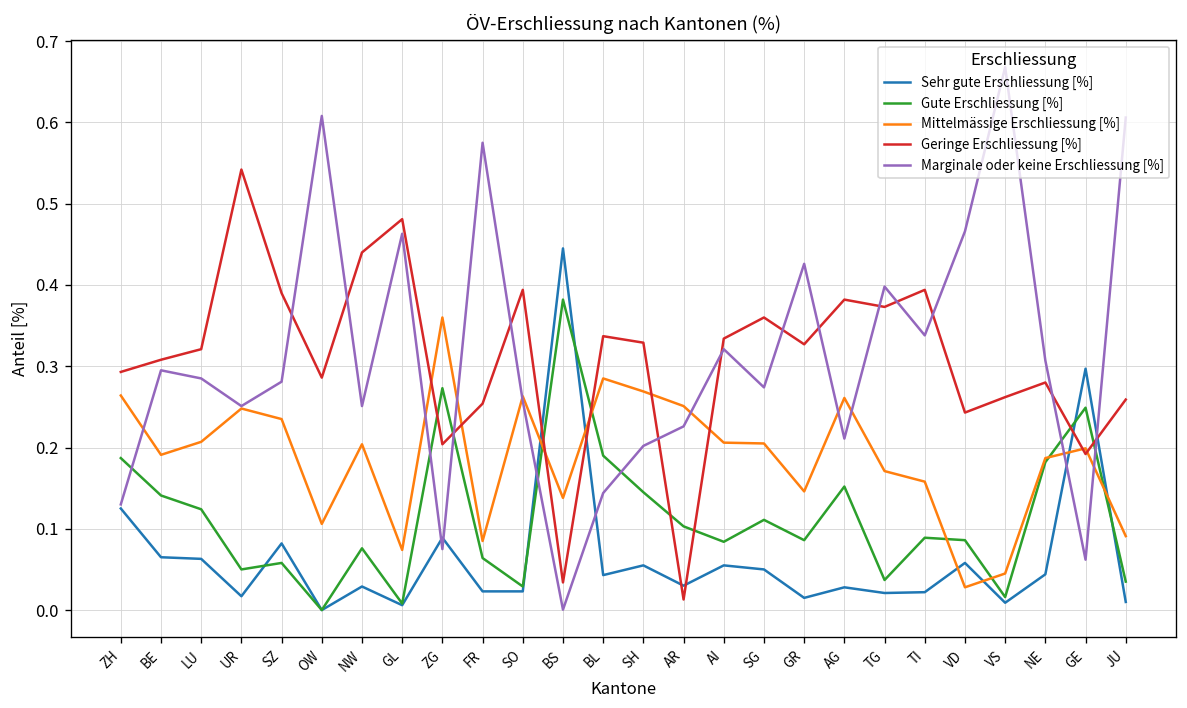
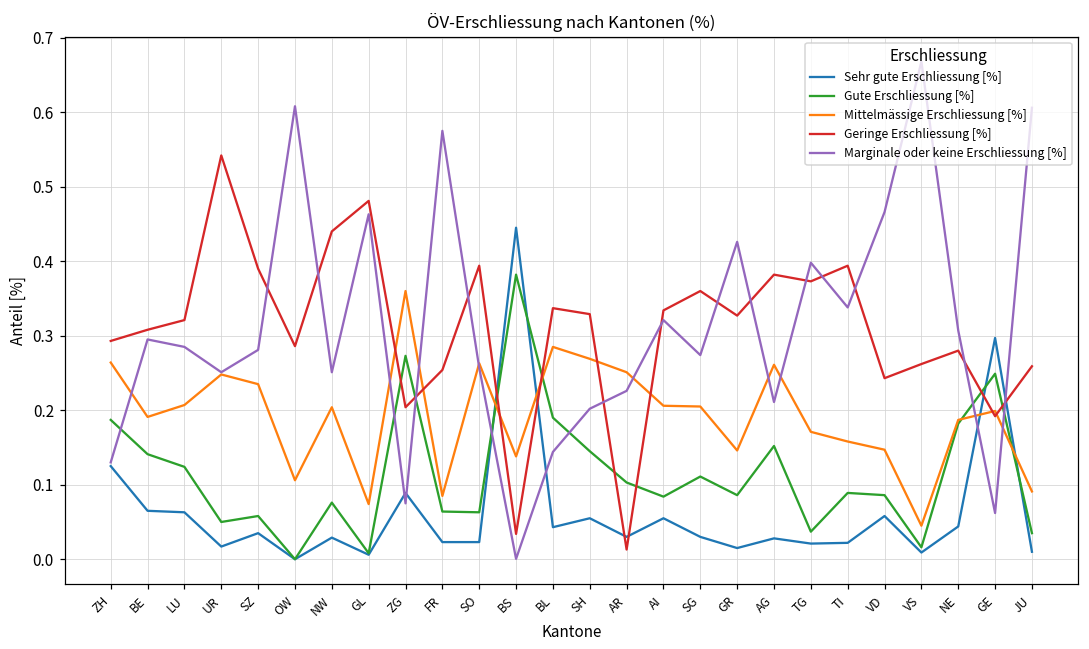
  {
    "Sehr gute Erschliessung [%]": {
      "ZH": 0.13,
      "BE": 0.07,
      "LU": 0.06,
      "UR": 0.02,
-     "SZ": 0.08,
+     "SZ": 0.04,
      "NW": 0.03,
      "ZG": 0.09,
      "FR": 0.02,
      "SO": 0.02,
      "BS": 0.45,
      "BL": 0.04,
      "SH": 0.06,
      "AR": 0.03,
      "AI": 0.06,
-     "SG": 0.05,
+     "SG": 0.03,
      "GR": 0.02,
      "AG": 0.03,
      "TG": 0.02,
      "TI": 0.02,
      "VD": 0.06,
      "VS": 0.01,
      "NE": 0.04,
      "GE": 0.30,
      "JU": 0.01
    },
    "Gute Erschliessung [%]": {
      "ZH": 0.19,
      "BE": 0.14,
      "LU": 0.12,
      "UR": 0.05,
      "SZ": 0.06,
      "NW": 0.08,
      "ZG": 0.27,
      "FR": 0.06,
-     "SO": 0.03,
+     "SO": 0.06,
      "BS": 0.38,
      "BL": 0.19,
      "SH": 0.15,
      "AR": 0.10,
      "AI": 0.08,
      "SG": 0.11,
      "GR": 0.09,
      "AG": 0.15,
      "TG": 0.04,
      "TI": 0.09,
      "VD": 0.09,
      "VS": 0.02,
      "NE": 0.18,
      "GE": 0.25,
      "JU": 0.04
    },
    "Mittelmässige Erschliessung [%]": {
      "ZH": 0.26,
      "BE": 0.19,
      "LU": 0.21,
      "SZ": 0.24,
      "OW": 0.11,
      "NW": 0.20,
      "GL": 0.07,
      "ZG": 0.36,
      "FR": 0.09,
      "SO": 0.26,
      "BS": 0.14,
      "BL": 0.29,
      "SH": 0.27,
      "AR": 0.25,
      "AI": 0.21,
      "SG": 0.21,
      "GR": 0.15,
      "AG": 0.26,
      "TG": 0.17,
      "TI": 0.16,
-     "VD": 0.03,
+     "VD": 0.15,
      "VS": 0.05,
      "NE": 0.19,
      "GE": 0.20,
      "JU": 0.09
    },
    "Geringe Erschliessung [%]": {
      "ZH": 0.29,
      "BE": 0.31,
      "LU": 0.32,
      "UR": 0.54,
      "SZ": 0.39,
      "OW": 0.29,
      "NW": 0.44,
      "GL": 0.48,
      "ZG": 0.20,
      "FR": 0.25,
      "SO": 0.39,
      "BS": 0.03,
      "BL": 0.34,
      "SH": 0.33,
      "AR": 0.01,
      "AI": 0.33,
      "SG": 0.36,
      "GR": 0.33,
      "AG": 0.38,
      "TG": 0.37,
      "TI": 0.39,
      "VD": 0.24,
      "VS": 0.26,
      "NE": 0.28,
      "GE": 0.19,
      "JU": 0.26
    },
    "Marginale oder keine Erschliessung [%]": {
      "ZH": 0.13,
      "BE": 0.30,
      "LU": 0.29,
      "SZ": 0.28,
      "OW": 0.61,
      "NW": 0.25,
      "GL": 0.46,
      "ZG": 0.08,
      "FR": 0.58,
      "SO": 0.26,
      "BS": 0.00,
      "BL": 0.14,
      "SH": 0.20,
      "AR": 0.23,
      "AI": 0.32,
      "SG": 0.27,
      "GR": 0.43,
      "AG": 0.21,
      "TG": 0.40,
      "TI": 0.34,
      "VD": 0.47,
      "NE": 0.31,
      "GE": 0.06
    }
  }
